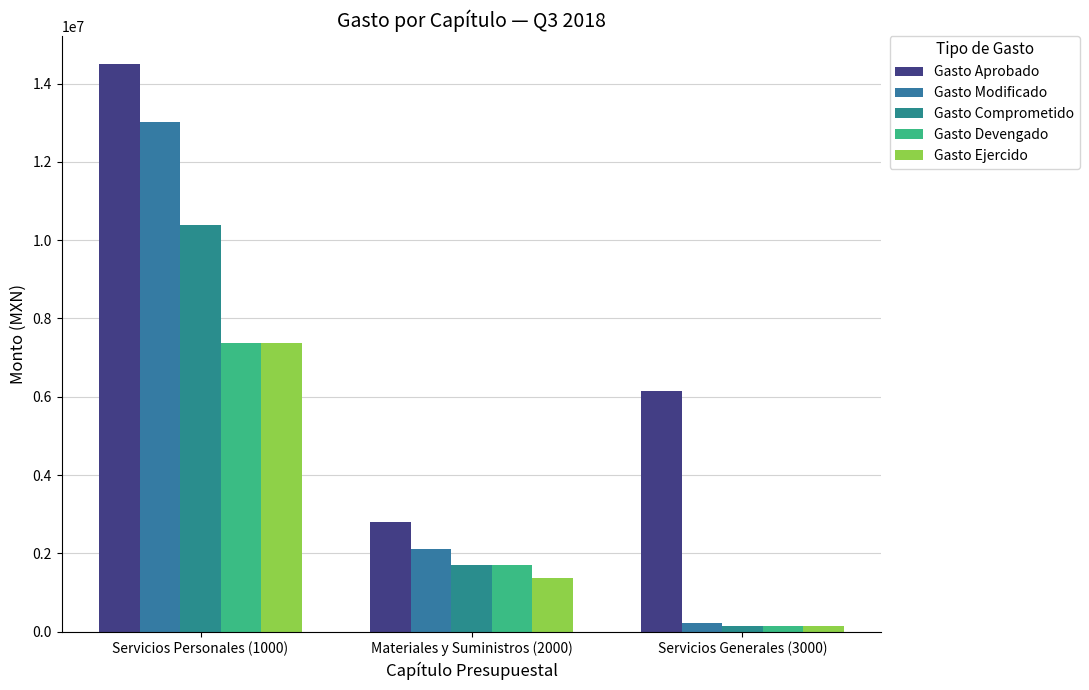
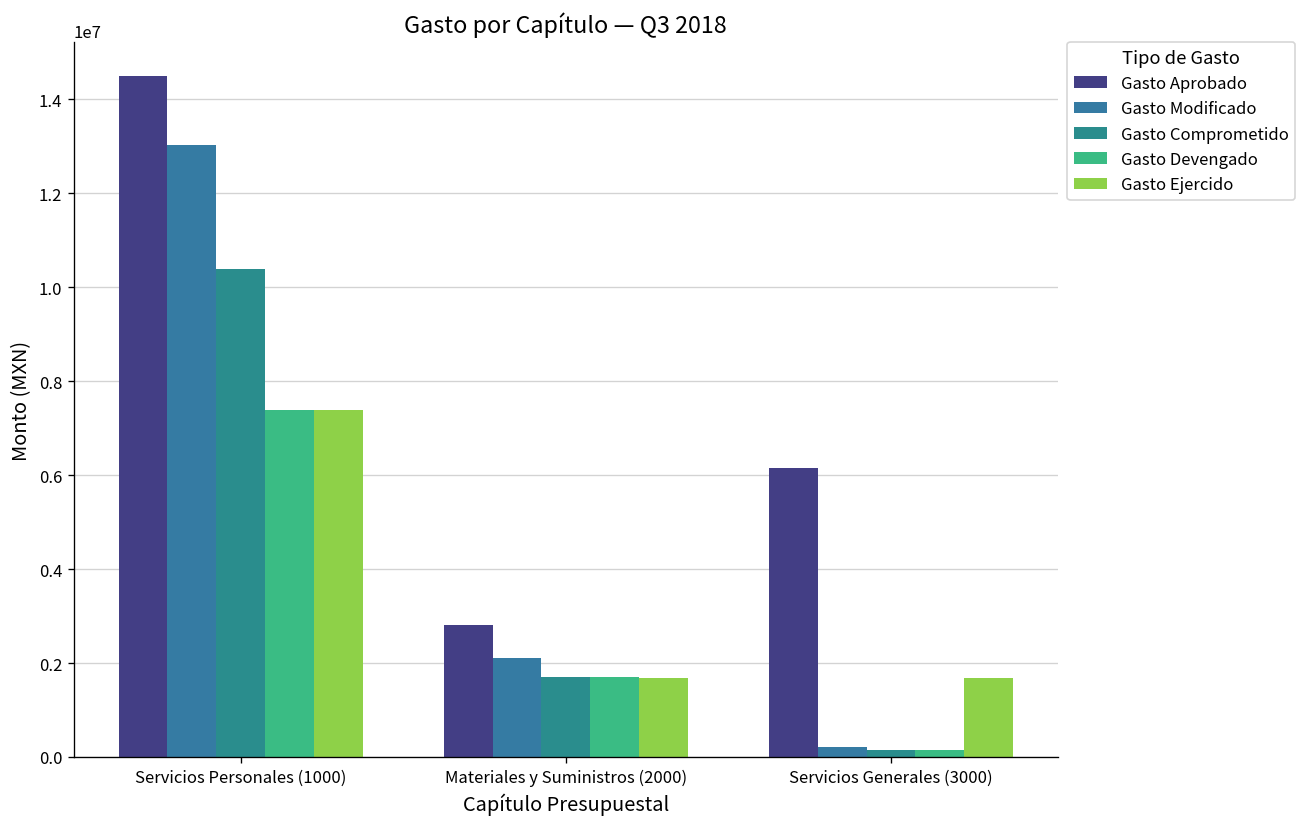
  {
    "Gasto Aprobado": {
      "Servicios Personales (1000)": 14500000,
      "Materiales y Suministros (2000)": 2800000,
      "Servicios Generales (3000)": 6100000
    },
    "Gasto Ejercido": {
      "Servicios Personales (1000)": 7400000,
-     "Materiales y Suministros (2000)": 1400000,
-     "Servicios Generales (3000)": 100000
+     "Materiales y Suministros (2000)": 1700000,
+     "Servicios Generales (3000)": 1700000
    }
  }
